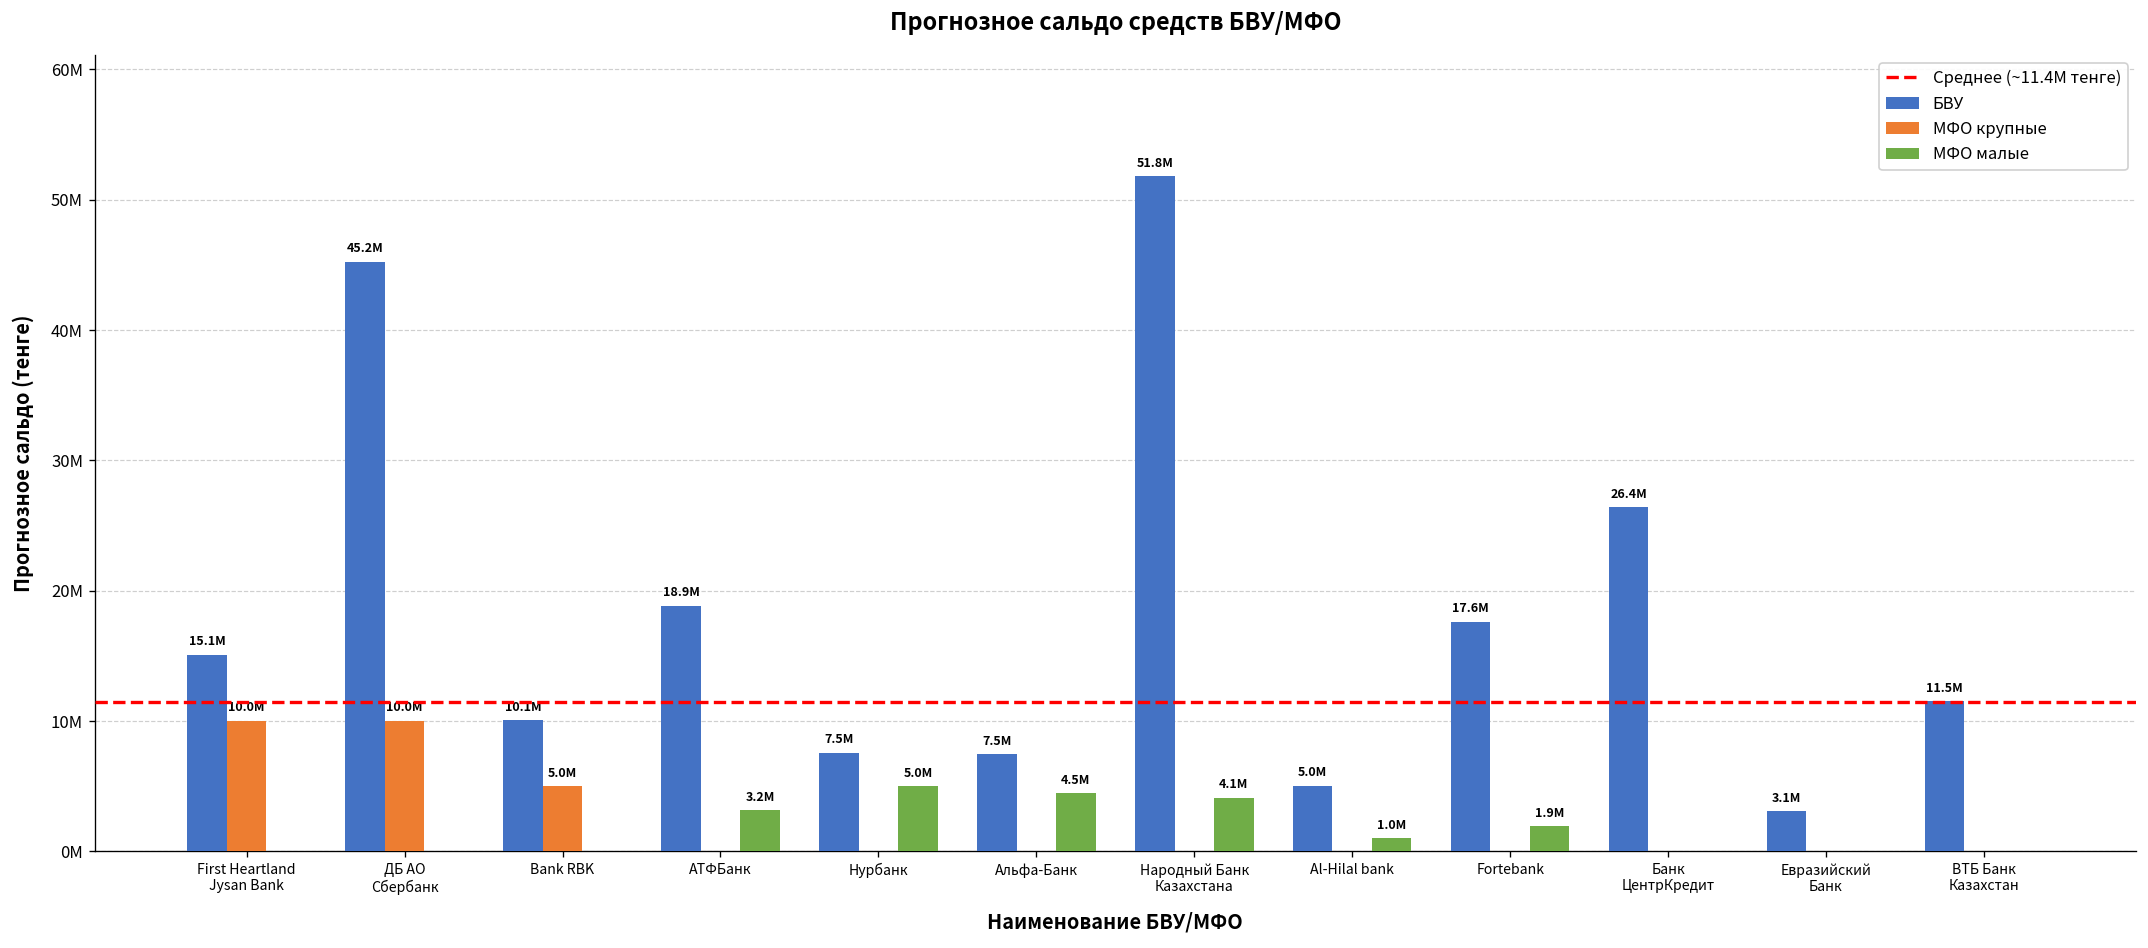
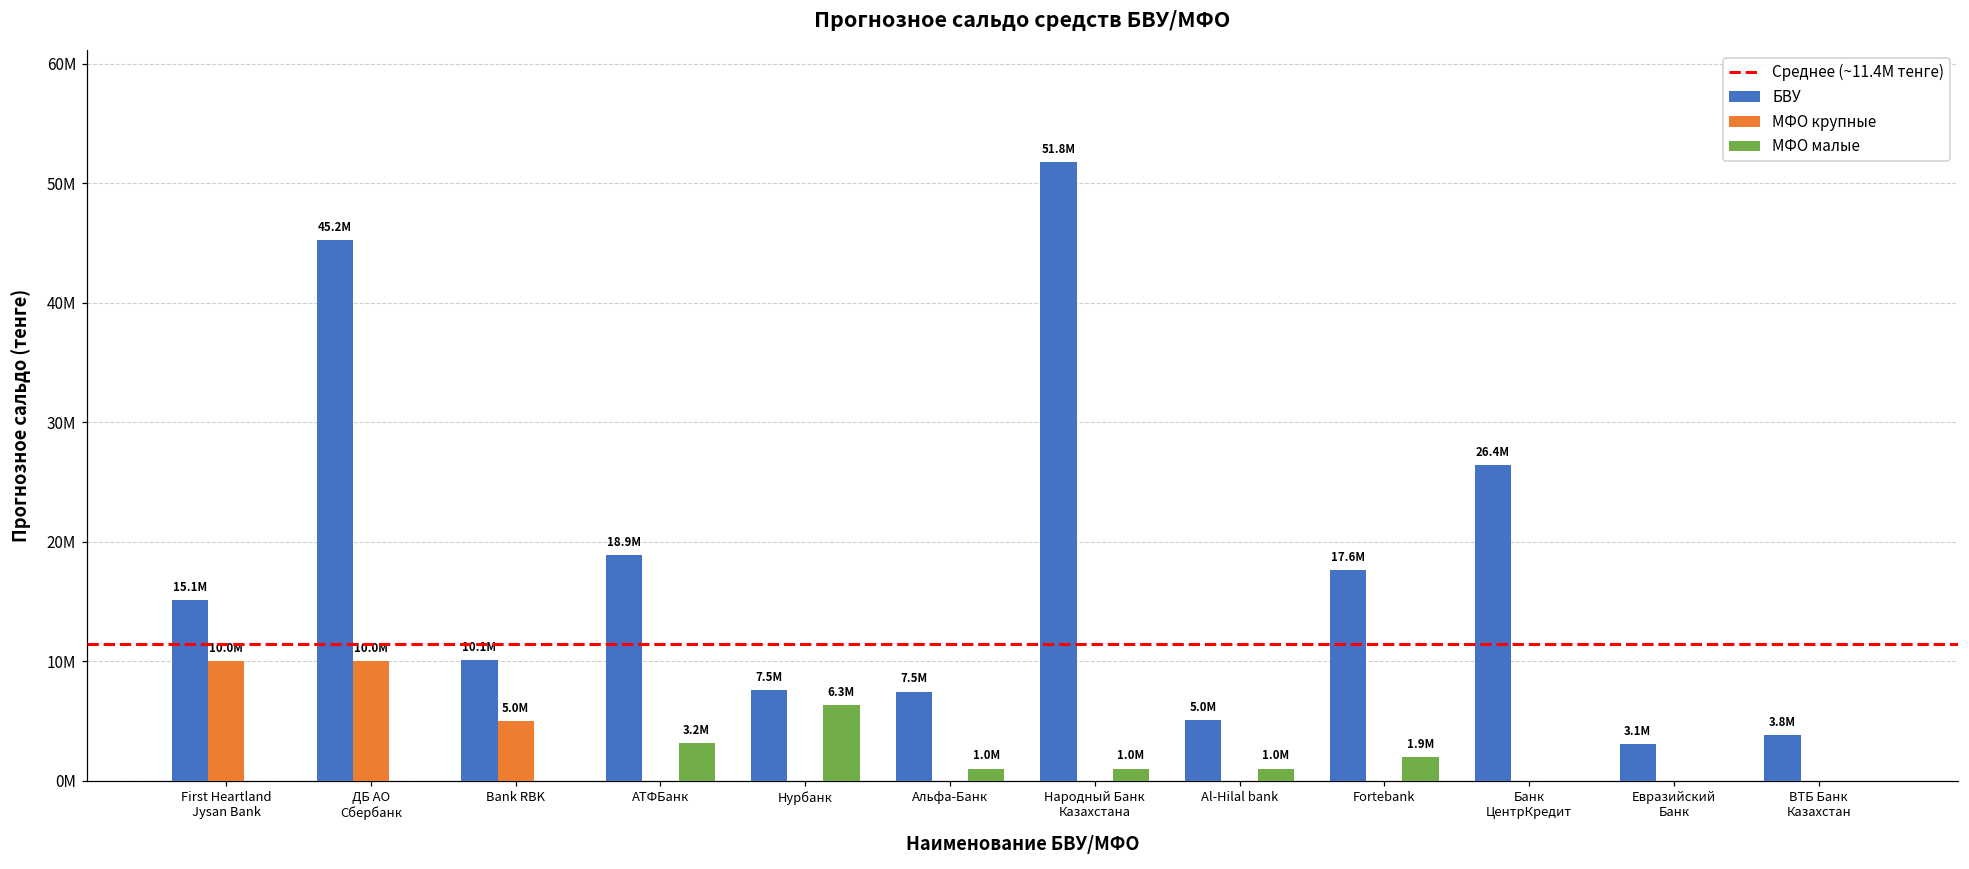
  {
    "БВУ": {
      "First Heartland Jysan Bank": "15.1M",
      "ДБ АО Сбербанк": "45.2M",
      "Bank RBK": "10.1M",
      "АТФБанк": "18.9M",
      "Нурбанк": "7.5M",
      "Альфа-Банк": "7.5M",
      "Народный Банк Казахстана": "51.8M",
      "Al-Hilal bank": "5.0M",
      "Fortebank": "17.6M",
      "Банк ЦентрКредит": "26.4M",
      "Евразийский Банк": "3.1M",
-     "ВТБ Банк Казахстан": "11.5M"
+     "ВТБ Банк Казахстан": "3.8M"
    },
    "МФО крупные": {
      "First Heartland Jysan Bank": "10.0M",
      "ДБ АО Сбербанк": "10.0M",
      "Bank RBK": "5.0M"
    },
    "МФО малые": {
      "АТФБанк": "3.2M",
-     "Нурбанк": "5.0M",
-     "Альфа-Банк": "4.5M",
-     "Народный Банк Казахстана": "4.1M",
+     "Нурбанк": "6.3M",
+     "Альфа-Банк": "1.0M",
+     "Народный Банк Казахстана": "1.0M",
      "Al-Hilal bank": "1.0M",
      "Fortebank": "1.9M"
    }
  }
